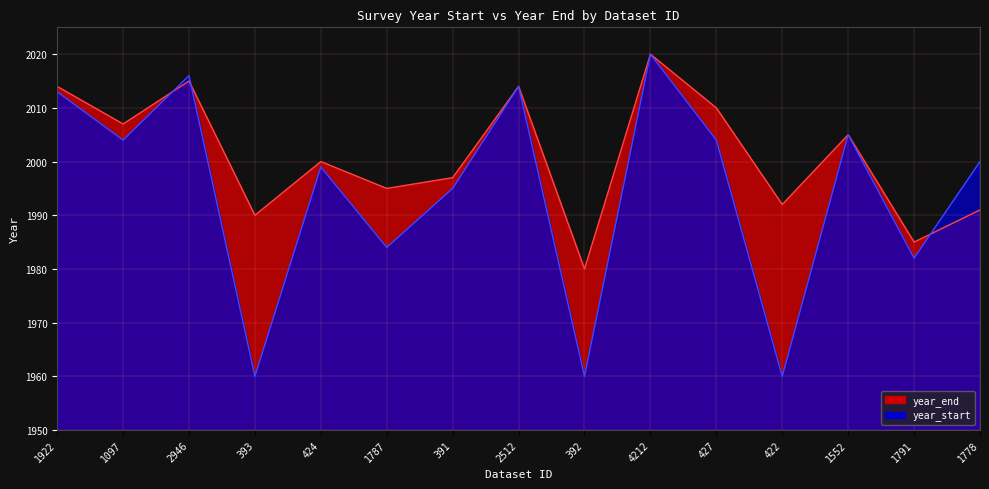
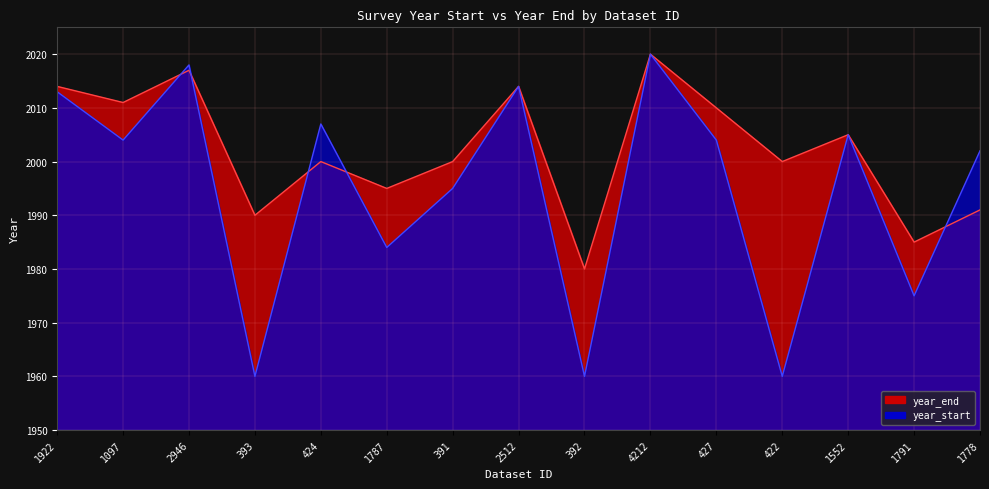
  {
    "year_end": {
      "1922": 2014,
-     "1097": 2007,
-     "2946": 2015,
+     "1097": 2011,
+     "2946": 2017,
      "393": 1990,
      "424": 2000,
      "1787": 1995,
-     "391": 1997,
+     "391": 2000,
      "392": 1980,
      "427": 2010,
-     "422": 1992,
+     "422": 2000,
      "1791": 1985,
      "1778": 1991
    },
    "year_start": {
      "1922": 2013,
      "1097": 2004,
-     "2946": 2016,
+     "2946": 2018,
      "393": 1960,
-     "424": 1999,
+     "424": 2007,
      "1787": 1984,
      "391": 1995,
      "392": 1960,
      "427": 2004,
      "422": 1960,
-     "1791": 1982,
-     "1778": 2000
+     "1791": 1975,
+     "1778": 2002
    }
  }
